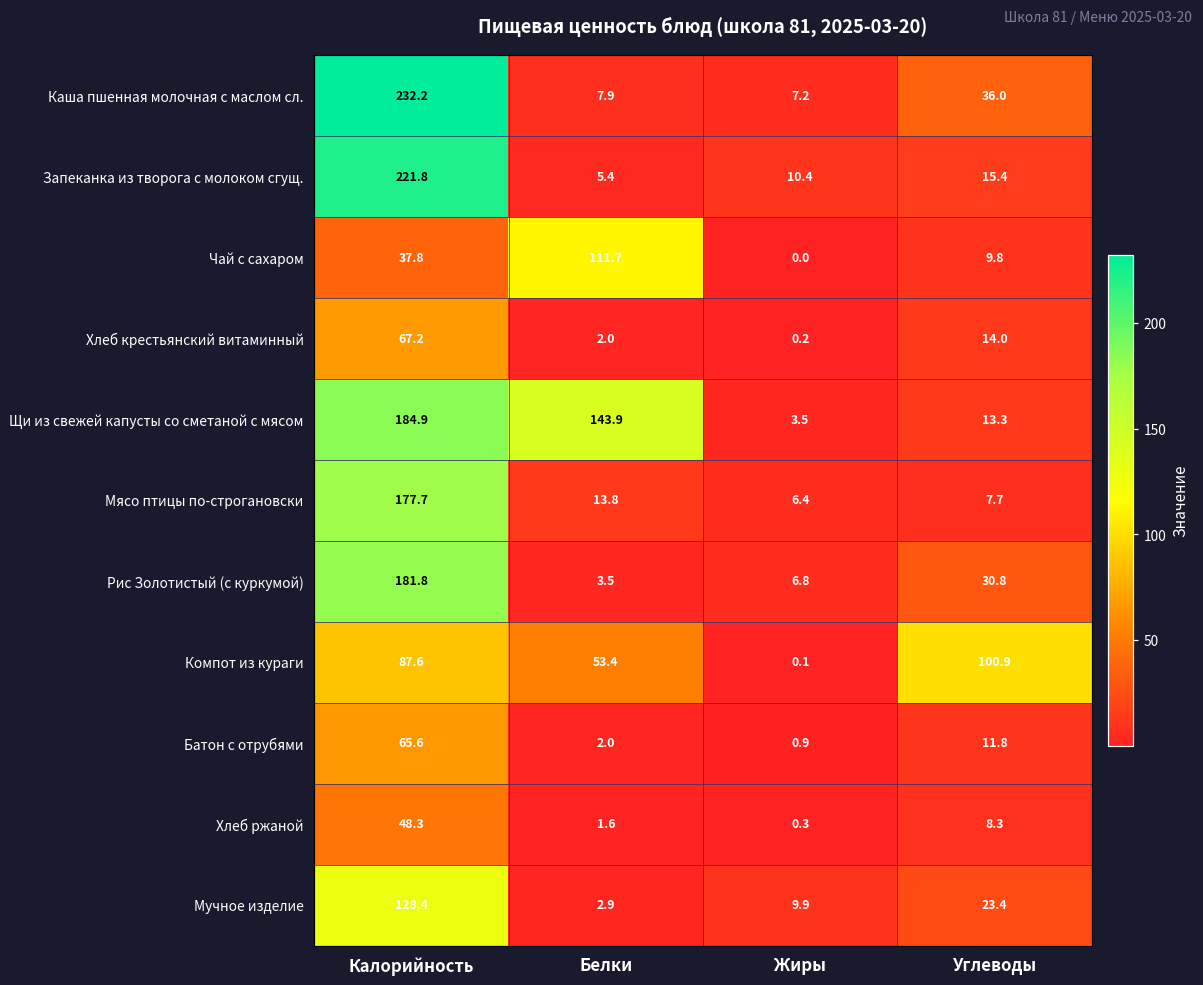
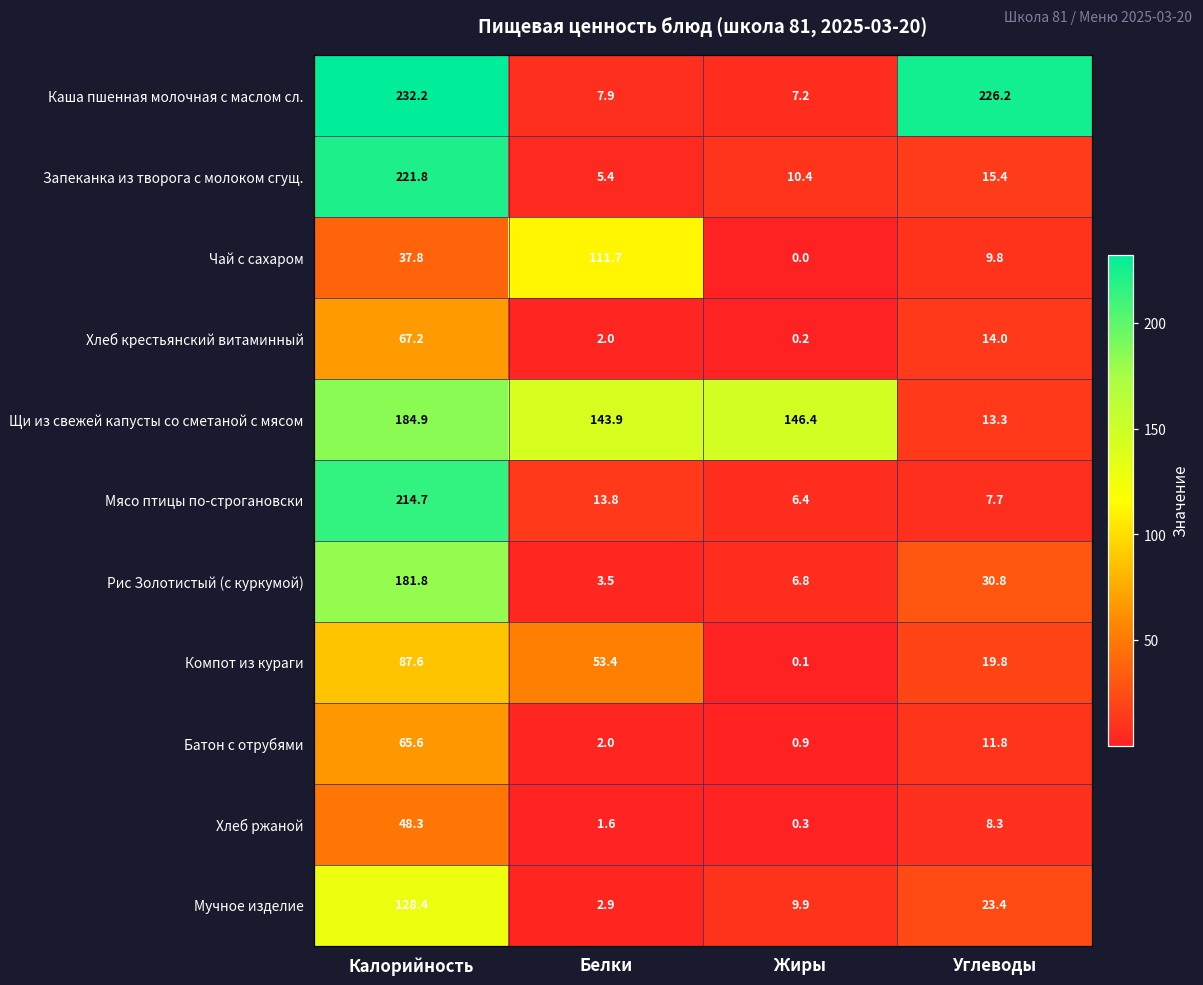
  {
    "Каша пшенная молочная с маслом сл.": {
      "Калорийность": 232.2,
      "Белки": 7.9,
      "Жиры": 7.2,
-     "Углеводы": 36.0
+     "Углеводы": 226.2
    },
    "Запеканка из творога с молоком сгущ.": {
      "Калорийность": 221.8,
      "Белки": 5.4,
      "Жиры": 10.4,
      "Углеводы": 15.4
    },
    "Чай с сахаром": {
      "Калорийность": 37.8,
      "Белки": 111.7,
      "Жиры": 0.0,
      "Углеводы": 9.8
    },
    "Хлеб крестьянский витаминный": {
      "Калорийность": 67.2,
      "Белки": 2.0,
      "Жиры": 0.2,
      "Углеводы": 14.0
    },
    "Щи из свежей капусты со сметаной с мясом": {
      "Калорийность": 184.9,
      "Белки": 143.9,
-     "Жиры": 3.5,
+     "Жиры": 146.4,
      "Углеводы": 13.3
    },
    "Мясо птицы по-строгановски": {
-     "Калорийность": 177.7,
+     "Калорийность": 214.7,
      "Белки": 13.8,
      "Жиры": 6.4,
      "Углеводы": 7.7
    },
    "Рис Золотистый (с куркумой)": {
      "Калорийность": 181.8,
      "Белки": 3.5,
      "Жиры": 6.8,
      "Углеводы": 30.8
    },
    "Компот из кураги": {
      "Калорийность": 87.6,
      "Белки": 53.4,
      "Жиры": 0.1,
-     "Углеводы": 100.9
+     "Углеводы": 19.8
    },
    "Батон с отрубями": {
      "Калорийность": 65.6,
      "Белки": 2.0,
      "Жиры": 0.9,
      "Углеводы": 11.8
    },
    "Хлеб ржаной": {
      "Калорийность": 48.3,
      "Белки": 1.6,
      "Жиры": 0.3,
      "Углеводы": 8.3
    },
    "Мучное изделие": {
      "Калорийность": 128.4,
      "Белки": 2.9,
      "Жиры": 9.9,
      "Углеводы": 23.4
    }
  }
